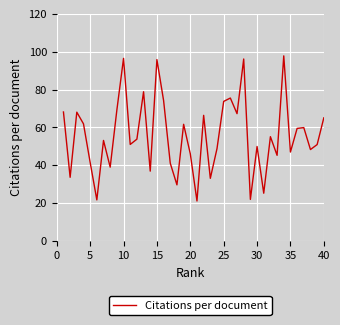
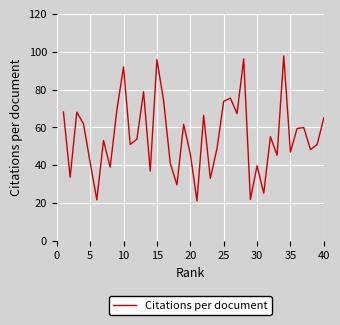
  {
    "5": 42,
-   "10": 96,
+   "10": 92,
    "15": 96,
    "20": 46,
    "25": 74,
-   "30": 50,
+   "30": 40,
    "35": 47,
    "40": 65
  }
